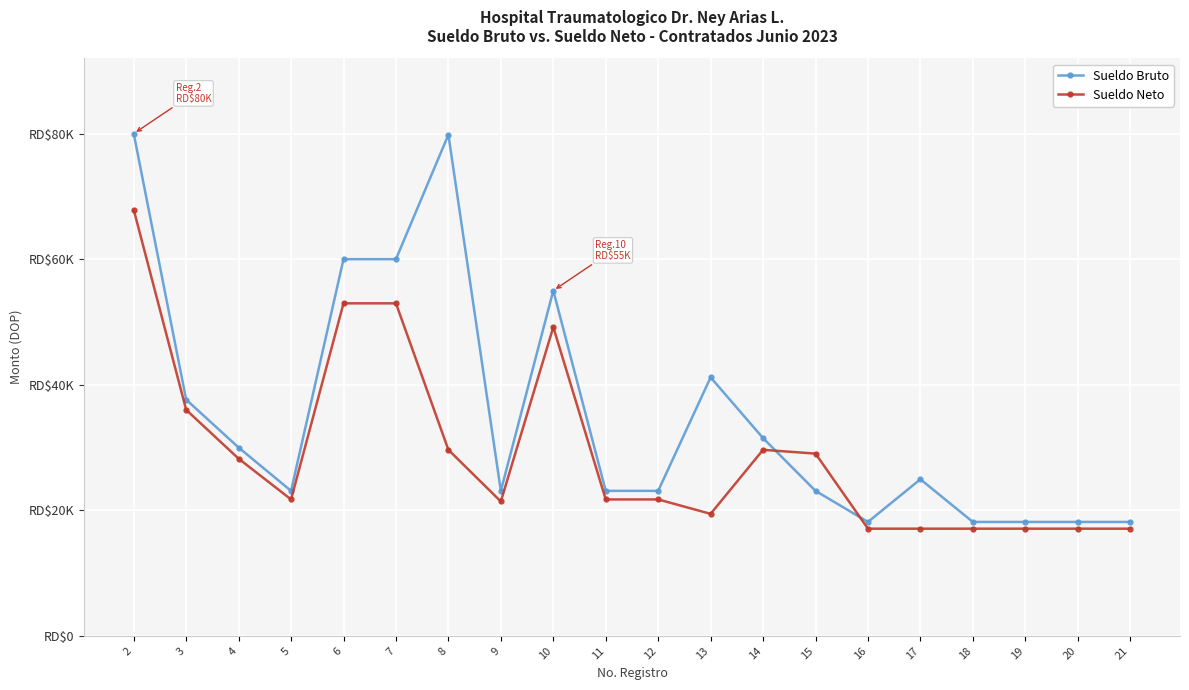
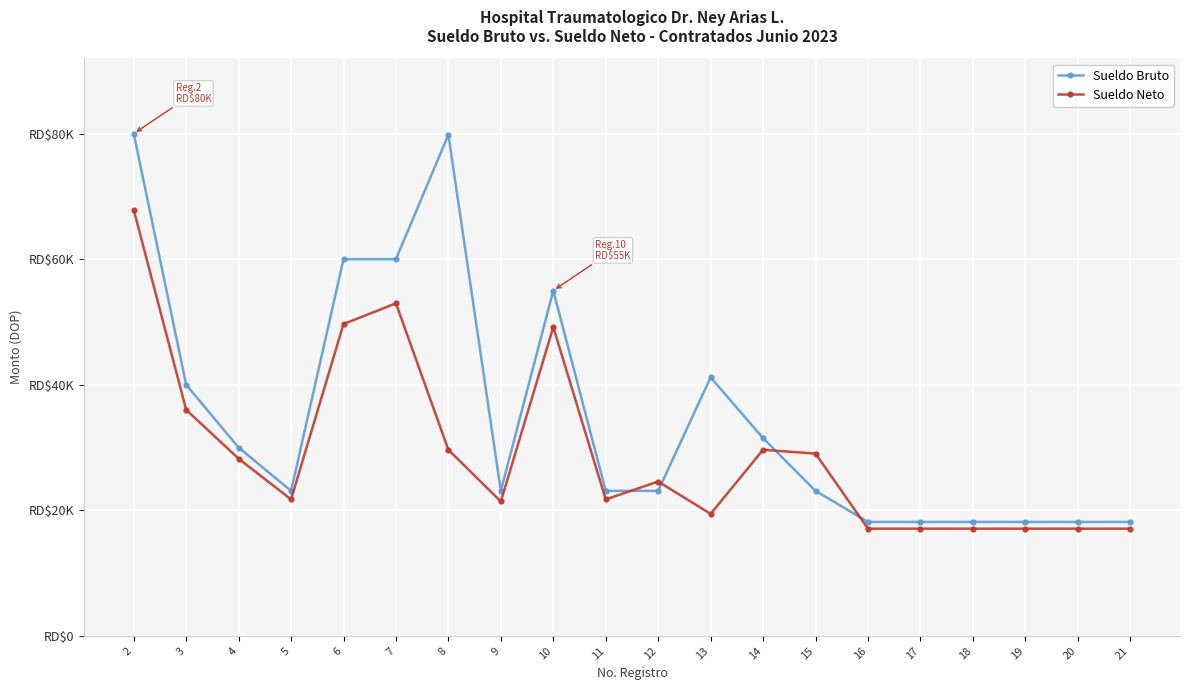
  {
    "Sueldo Bruto": {
-     "3": "RD$38000",
+     "3": "RD$40000",
      "4": "RD$30000",
      "5": "RD$23000",
      "6": "RD$60000",
      "7": "RD$60000",
      "8": "RD$80000",
      "9": "RD$23000",
      "11": "RD$23000",
      "12": "RD$23000",
      "13": "RD$41000",
      "14": "RD$32000",
      "15": "RD$23000",
      "16": "RD$18000",
-     "17": "RD$25000",
+     "17": "RD$18000",
      "18": "RD$18000",
      "19": "RD$18000",
      "20": "RD$18000",
      "21": "RD$18000"
    },
    "Sueldo Neto": {
      "2": "RD$68000",
      "3": "RD$36000",
      "4": "RD$28000",
      "5": "RD$22000",
-     "6": "RD$53000",
+     "6": "RD$50000",
      "7": "RD$53000",
      "8": "RD$30000",
      "9": "RD$21000",
      "10": "RD$49000",
      "11": "RD$22000",
-     "12": "RD$22000",
+     "12": "RD$25000",
      "13": "RD$19000",
      "14": "RD$30000",
      "15": "RD$29000",
      "16": "RD$17000",
      "17": "RD$17000",
      "18": "RD$17000",
      "19": "RD$17000",
      "20": "RD$17000",
      "21": "RD$17000"
    }
  }
